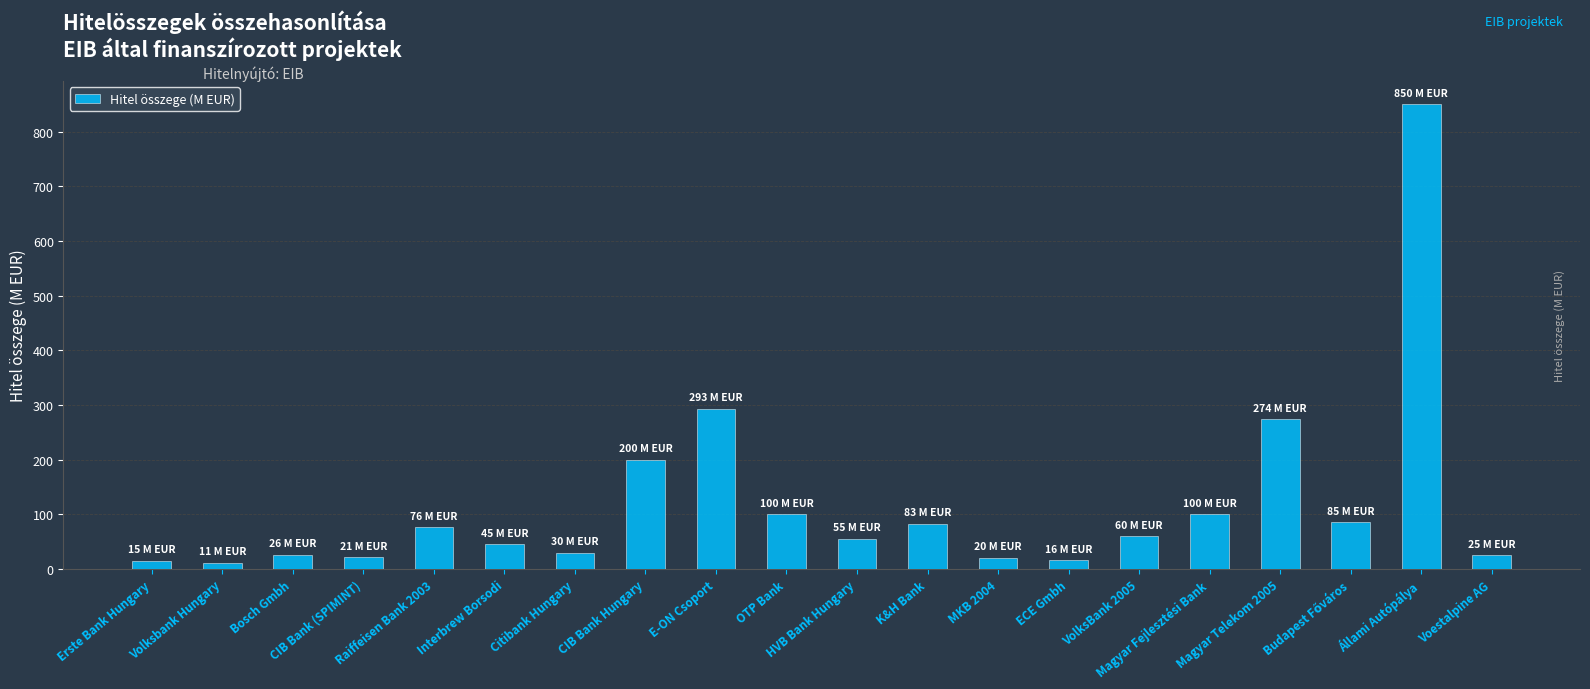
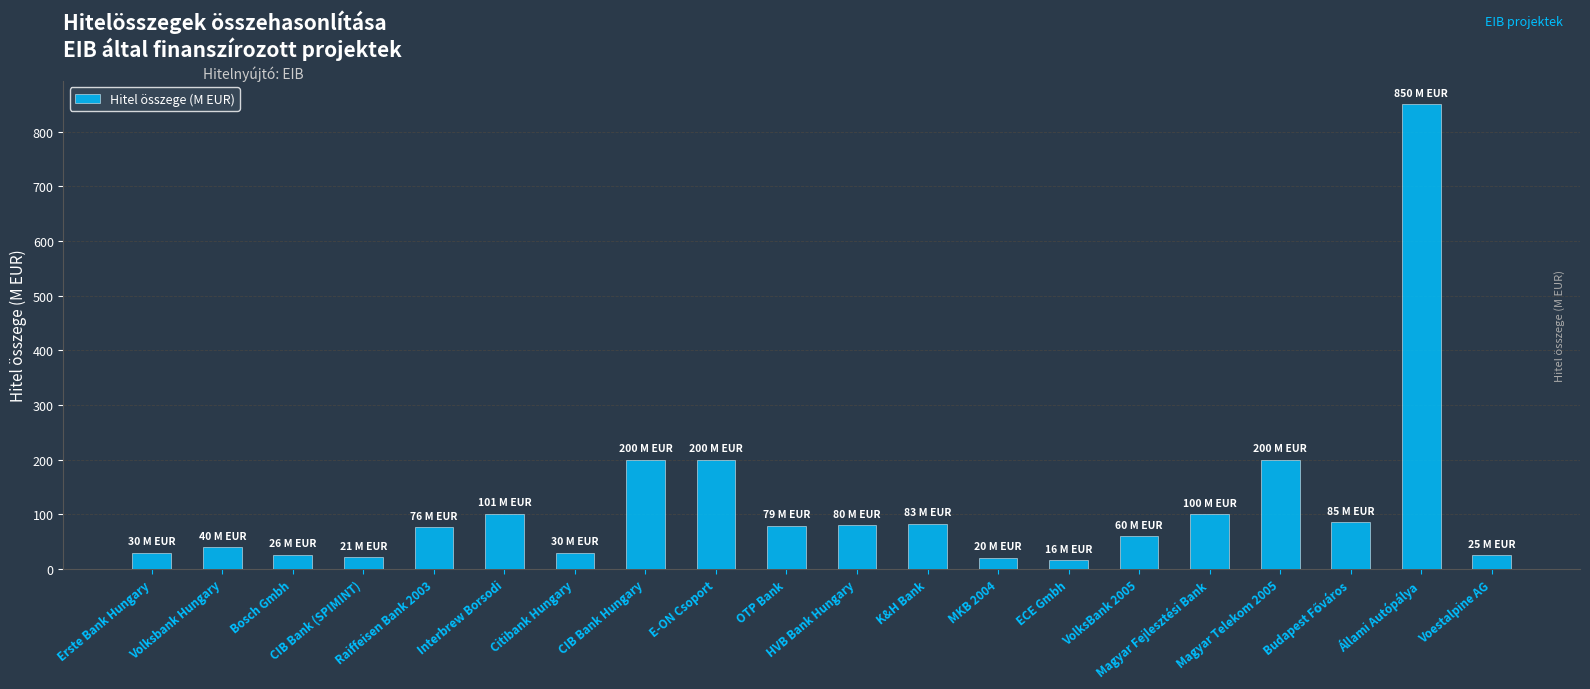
  {
-   "Erste Bank Hungary": 15,
-   "Volksbank Hungary": 11,
+   "Erste Bank Hungary": 30,
+   "Volksbank Hungary": 40,
    "Bosch Gmbh": 26,
    "CIB Bank (SPIMINT)": 21,
    "Raiffeisen Bank 2003": 76,
-   "Interbrew Borsodi": 45,
+   "Interbrew Borsodi": 101,
    "Citibank Hungary": 30,
    "CIB Bank Hungary": 200,
-   "E-ON Csoport": 293,
-   "OTP Bank": 100,
-   "HVB Bank Hungary": 55,
+   "E-ON Csoport": 200,
+   "OTP Bank": 79,
+   "HVB Bank Hungary": 80,
    "K&H Bank": 83,
    "MKB 2004": 20,
    "ECE Gmbh": 16,
    "VolksBank 2005": 60,
    "Magyar Fejlesztési Bank": 100,
-   "Magyar Telekom 2005": 274,
+   "Magyar Telekom 2005": 200,
    "Budapest Főváros": 85,
    "Állami Autópálya": 850,
    "Voestalpine AG": 25
  }
